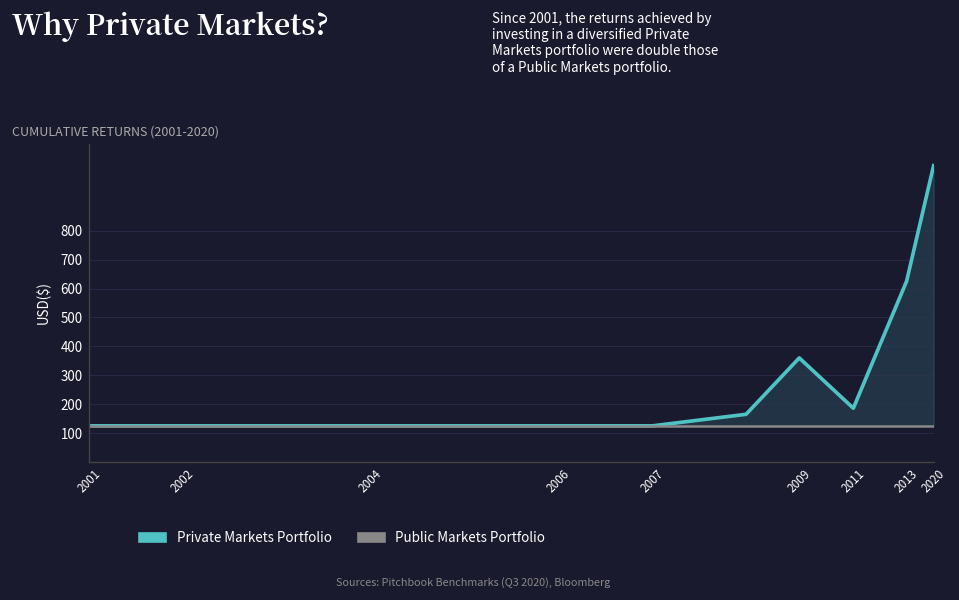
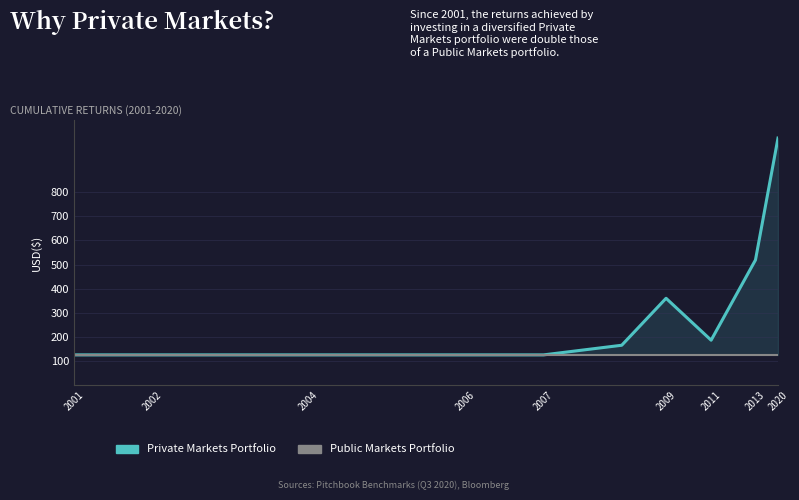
  {
    "Private Markets Portfolio": {
      "2009": 360,
      "2011": 190,
-     "2013": 630,
+     "2013": 520,
      "2020": 1030
    },
    "Public Markets Portfolio": {
      "2009": 130,
      "2011": 130,
      "2013": 130,
      "2020": 130
    }
  }
